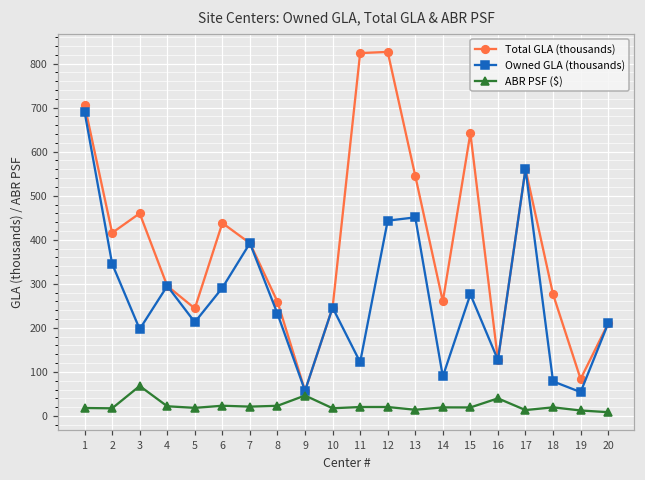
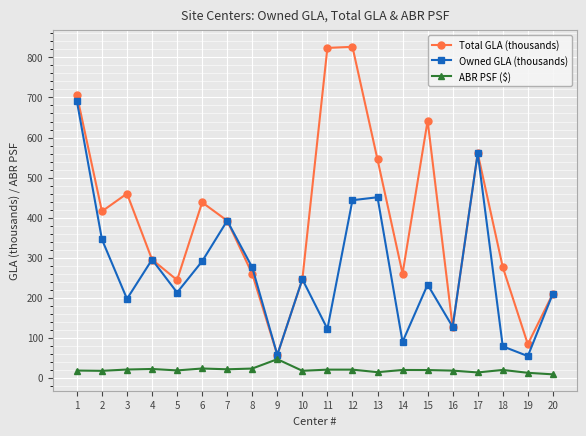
  {
    "Total GLA (thousands)": {
      "1": 710,
      "2": 420,
      "3": 460,
      "5": 240,
      "6": 440,
      "8": 260,
      "11": 820,
      "12": 830,
      "13": 550,
      "14": 260,
      "15": 640,
      "18": 280,
      "19": 80
    },
    "Owned GLA (thousands)": {
      "1": 690,
      "2": 350,
      "3": 200,
      "5": 210,
      "6": 290,
-     "8": 230,
+     "8": 280,
      "11": 120,
      "12": 440,
      "13": 450,
      "14": 90,
-     "15": 280,
+     "15": 230,
      "18": 80,
      "19": 50
    },
    "ABR PSF ($)": {
      "1": 20,
      "2": 20,
-     "3": 70,
+     "3": 20,
      "4": 20,
      "5": 20,
      "6": 20,
      "7": 20,
      "8": 20,
      "9": 50,
      "10": 20,
      "11": 20,
      "12": 20,
      "13": 10,
      "14": 20,
      "15": 20,
-     "16": 40,
+     "16": 20,
      "17": 10,
      "18": 20,
      "19": 10,
      "20": 10
    }
  }
